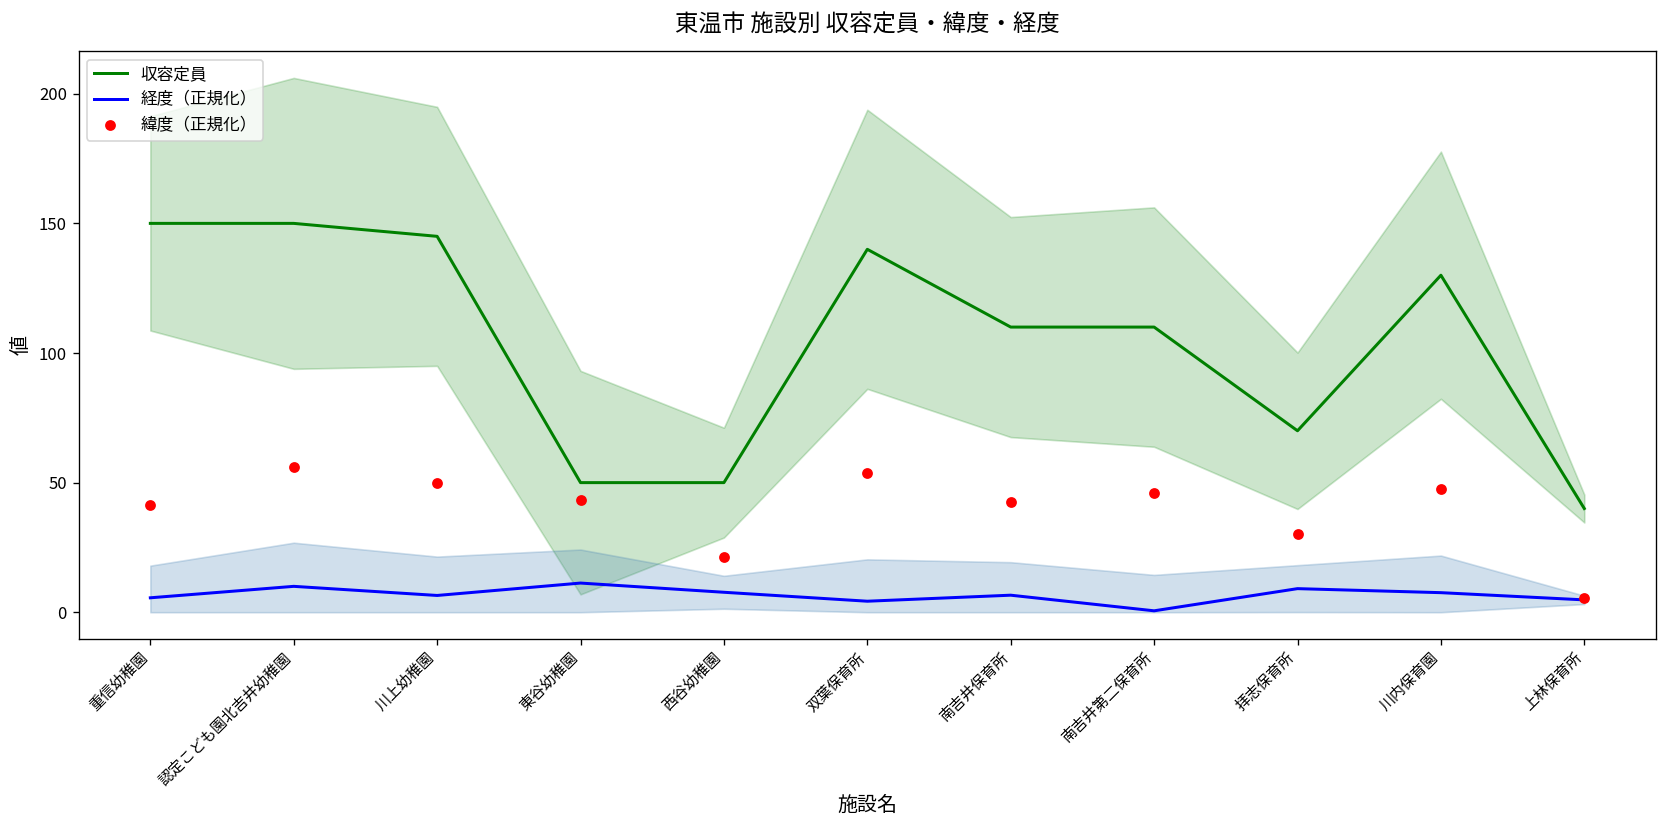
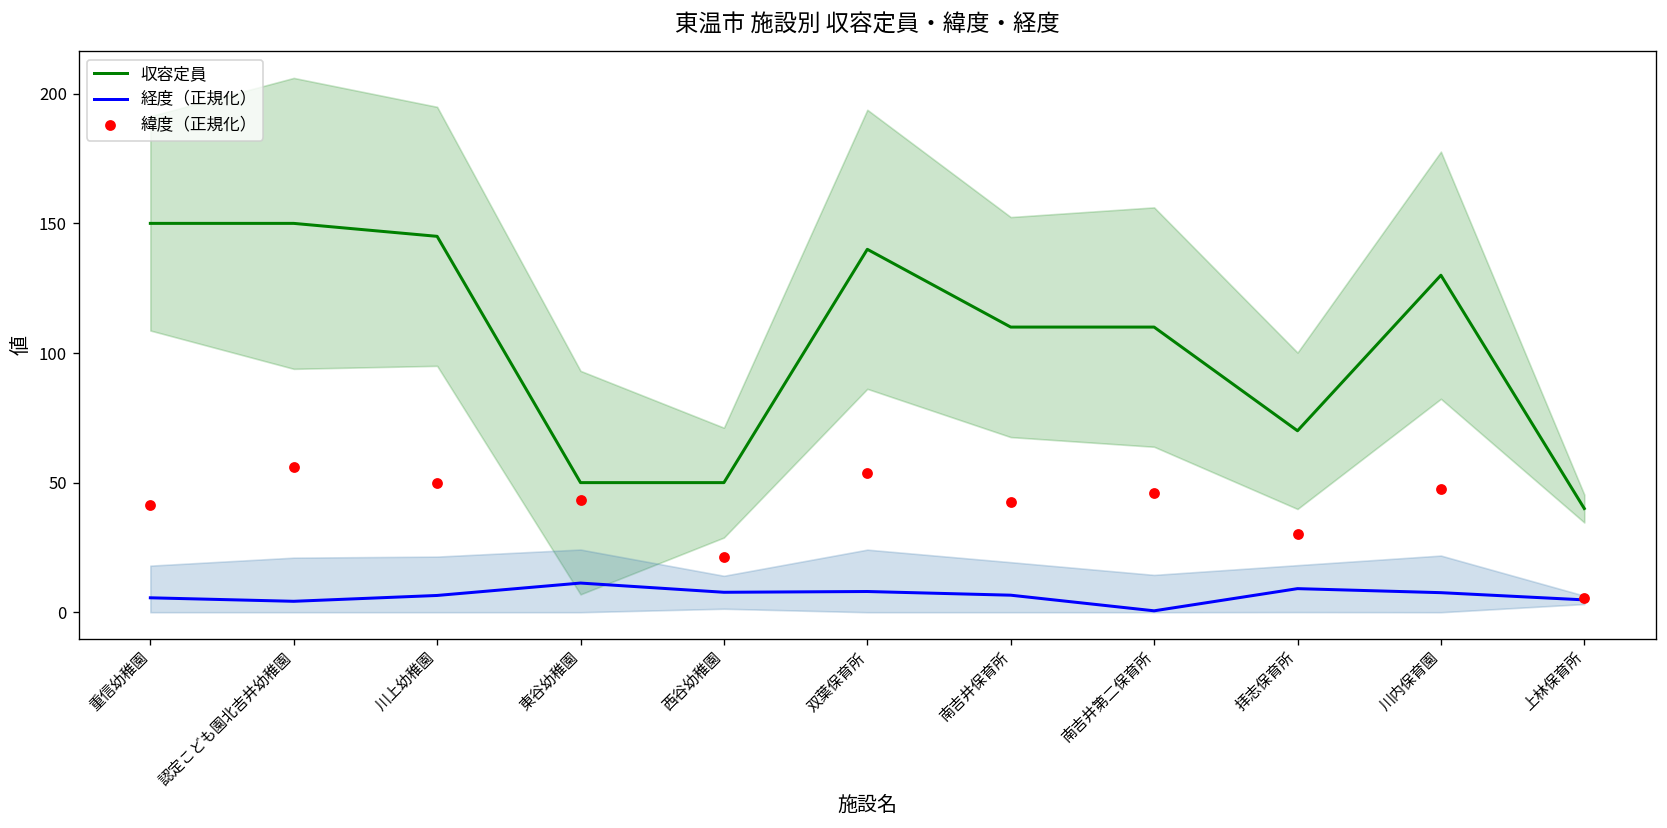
  {
    "経度（正規化）": {
      "重信幼稚園": 6,
-     "認定こども園北吉井幼稚園": 10,
+     "認定こども園北吉井幼稚園": 4,
      "川上幼稚園": 6,
      "東谷幼稚園": 11,
      "西谷幼稚園": 8,
-     "双葉保育所": 4,
+     "双葉保育所": 8,
      "南吉井保育所": 7,
      "南吉井第二保育所": 1,
      "拝志保育所": 9,
      "川内保育園": 8
    }
  }
